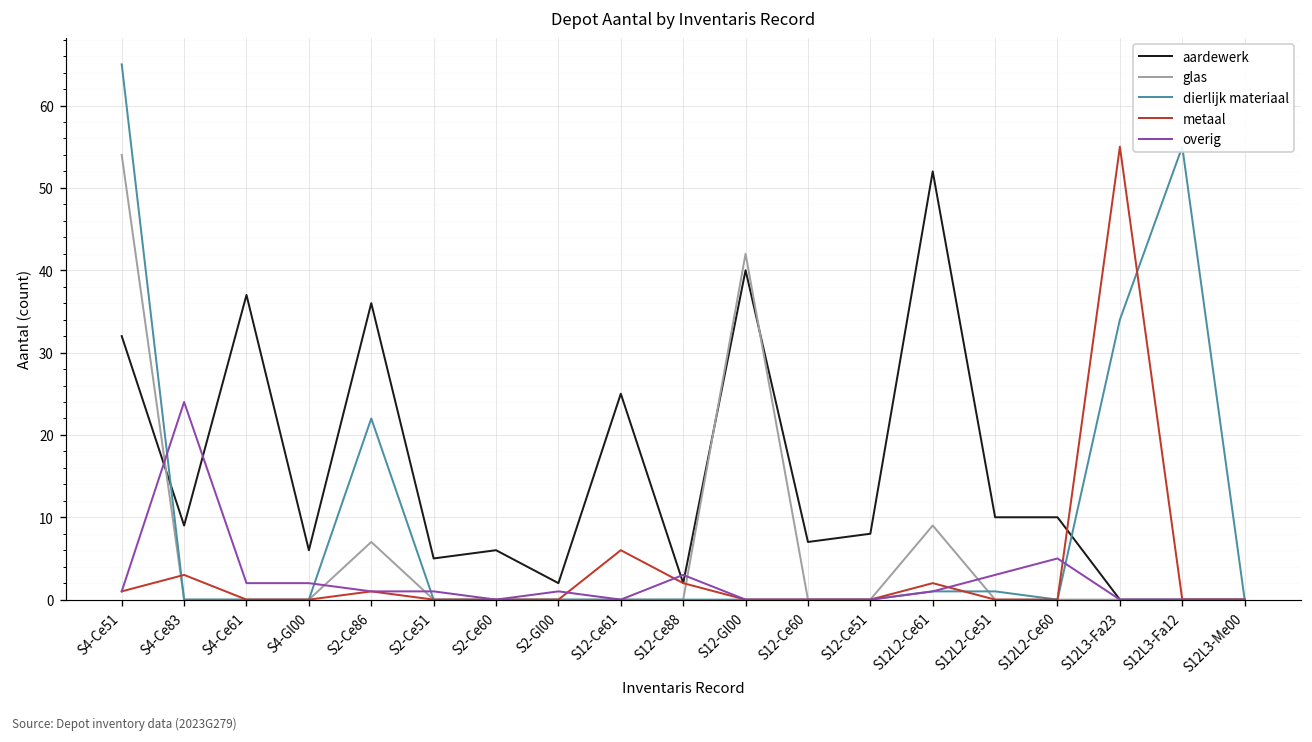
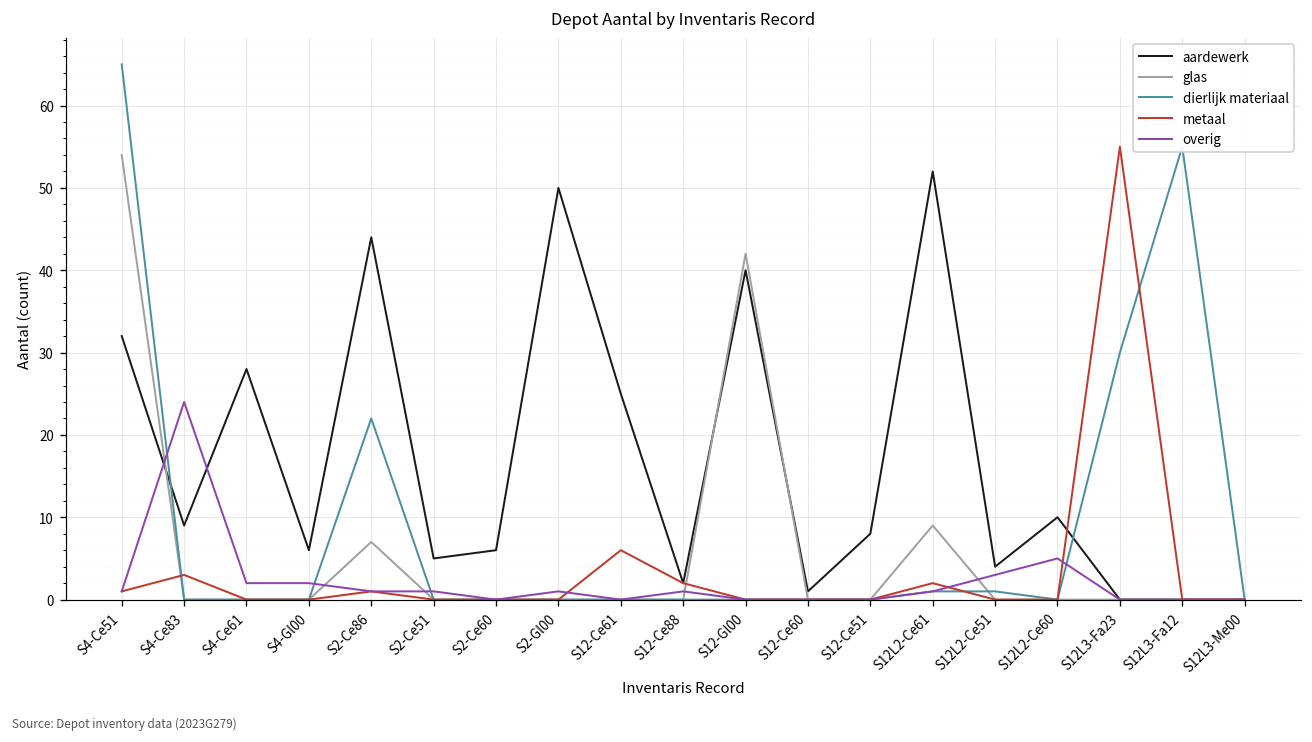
  {
    "aardewerk": {
      "S4-Ce51": 32,
      "S4-Ce83": 9,
-     "S4-Ce61": 37,
+     "S4-Ce61": 28,
      "S4-Gl00": 6,
-     "S2-Ce86": 36,
+     "S2-Ce86": 44,
      "S2-Ce51": 5,
      "S2-Ce60": 6,
-     "S2-Gl00": 2,
+     "S2-Gl00": 50,
      "S12-Ce61": 25,
      "S12-Gl00": 40,
-     "S12-Ce60": 7,
+     "S12-Ce60": 1,
      "S12-Ce51": 8,
      "S12L2-Ce61": 52,
-     "S12L2-Ce51": 10,
+     "S12L2-Ce51": 4,
      "S12L2-Ce60": 10
    },
    "glas": {
      "S4-Ce51": 54,
      "S2-Ce86": 7,
      "S12-Gl00": 42,
      "S12L2-Ce61": 9
    },
    "dierlijk materiaal": {
      "S4-Ce51": 65,
      "S2-Ce86": 22,
      "S12L2-Ce51": 1,
-     "S12L3-Fa23": 34,
+     "S12L3-Fa23": 30,
      "S12L3-Fa12": 55
    },
    "metaal": {
      "S4-Ce83": 3,
      "S12-Ce61": 6,
      "S12L2-Ce61": 2,
      "S12L3-Fa23": 55
    },
    "overig": {
      "S4-Ce83": 24,
      "S4-Ce61": 2,
      "S4-Gl00": 2,
      "S2-Ce51": 1,
      "S2-Gl00": 1,
-     "S12-Ce88": 3,
+     "S12-Ce88": 1,
      "S12L2-Ce51": 3,
      "S12L2-Ce60": 5
    }
  }
